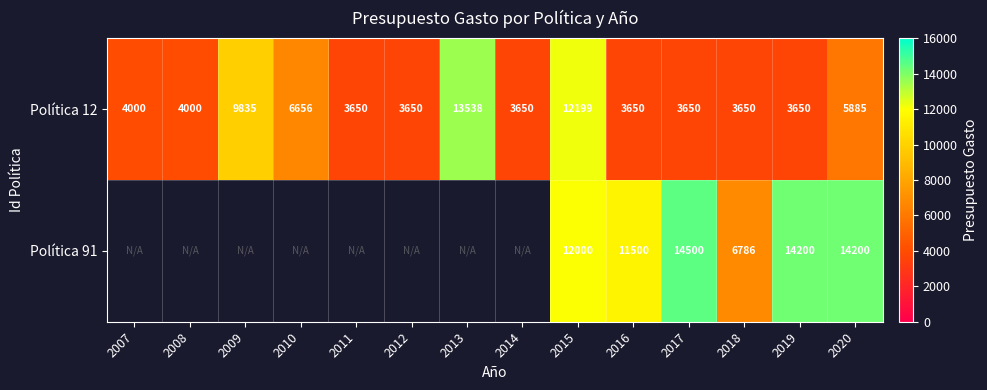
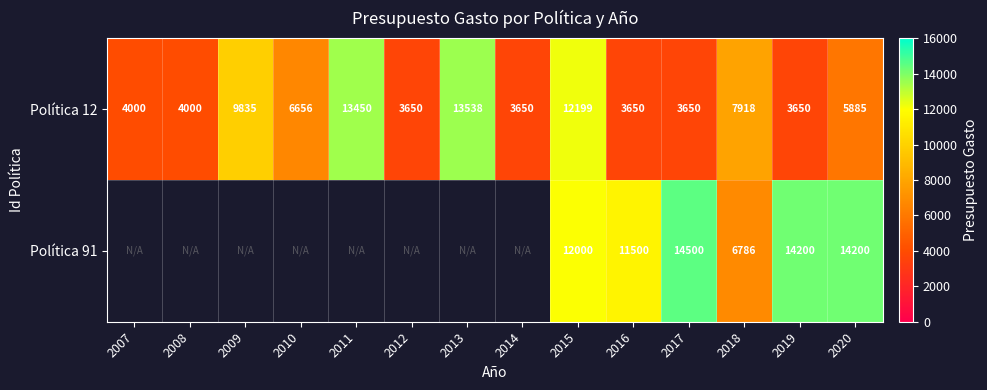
  {
    "Política 12": {
      "2007": 4000,
      "2008": 4000,
      "2009": 9835,
      "2010": 6656,
-     "2011": 3650,
+     "2011": 13450,
      "2012": 3650,
      "2013": 13538,
      "2014": 3650,
      "2015": 12199,
      "2016": 3650,
      "2017": 3650,
-     "2018": 3650,
+     "2018": 7918,
      "2019": 3650,
      "2020": 5885
    },
    "Política 91": {
      "2015": 12000,
      "2016": 11500,
      "2017": 14500,
      "2018": 6786,
      "2019": 14200,
      "2020": 14200
    }
  }
